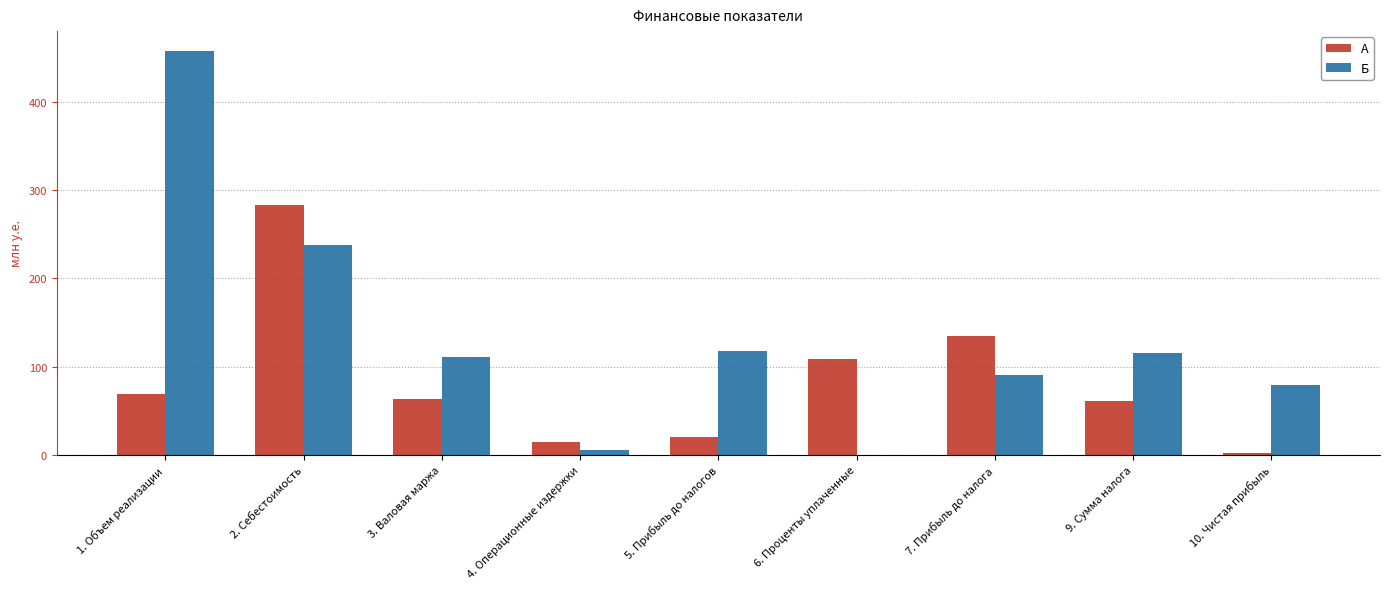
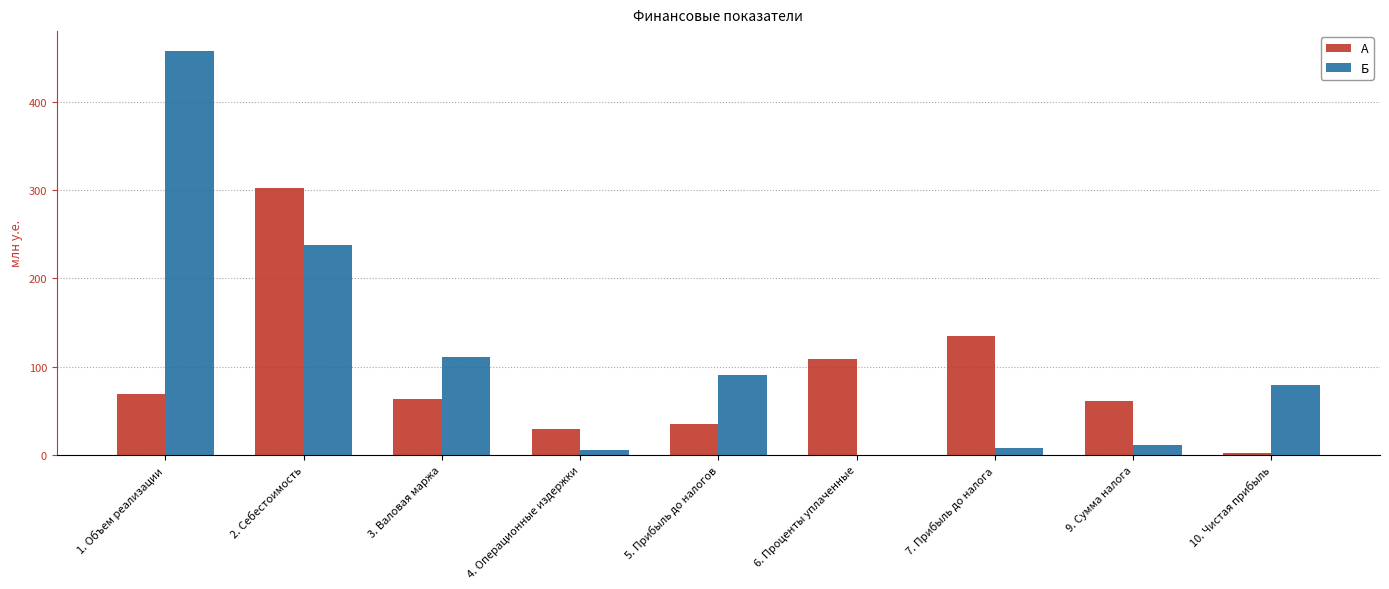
  {
    "А": {
      "1. Объем реализации": 70,
-     "2. Себестоимость": 280,
+     "2. Себестоимость": 300,
      "3. Валовая маржа": 60,
-     "4. Операционные издержки": 10,
-     "5. Прибыль до налогов": 20,
+     "4. Операционные издержки": 30,
+     "5. Прибыль до налогов": 30,
      "6. Проценты уплаченные": 110,
      "7. Прибыль до налога": 130,
      "9. Сумма налога": 60
    },
    "Б": {
      "1. Объем реализации": 460,
      "2. Себестоимость": 240,
      "3. Валовая маржа": 110,
      "4. Операционные издержки": 10,
-     "5. Прибыль до налогов": 120,
+     "5. Прибыль до налогов": 90,
      "6. Проценты уплаченные": 0,
-     "7. Прибыль до налога": 90,
-     "9. Сумма налога": 120,
+     "7. Прибыль до налога": 10,
+     "9. Сумма налога": 10,
      "10. Чистая прибыль": 80
    }
  }
